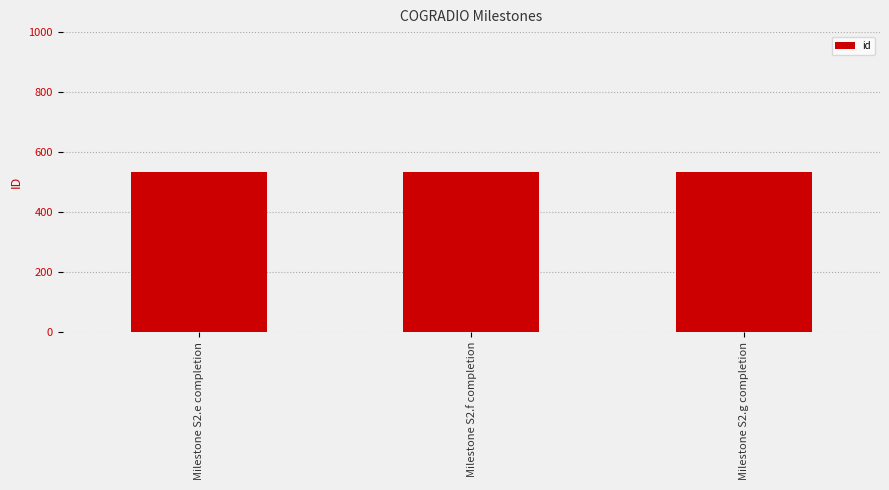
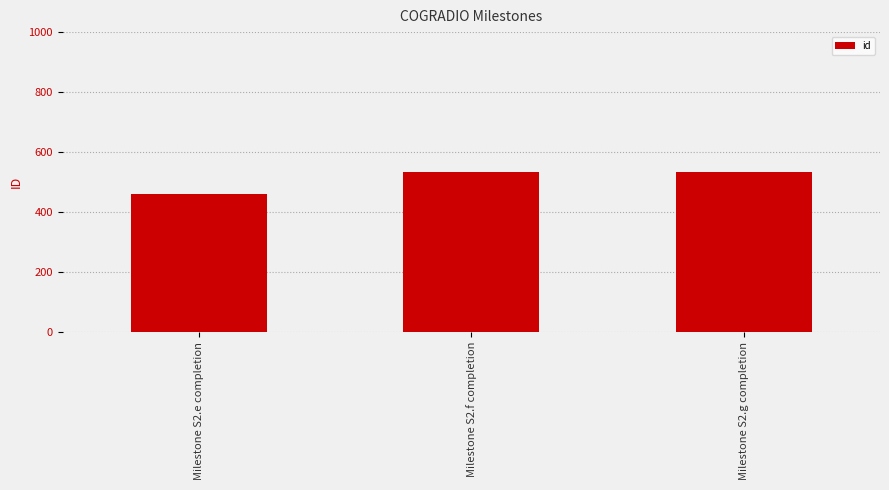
  {
-   "Milestone S2.e completion": 530,
+   "Milestone S2.e completion": 460,
    "Milestone S2.f completion": 530,
    "Milestone S2.g completion": 540
  }
